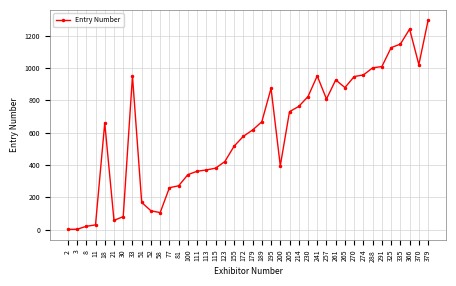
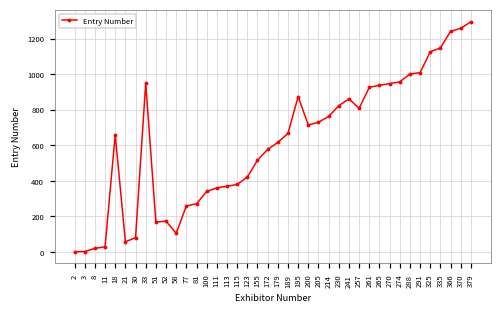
  {
    "2": 0,
    "3": 0,
    "8": 20,
    "11": 30,
    "18": 660,
    "21": 60,
    "30": 80,
    "33": 950,
    "51": 170,
-   "52": 120,
+   "52": 170,
    "58": 110,
    "77": 260,
    "81": 270,
    "100": 340,
    "111": 360,
    "113": 370,
    "115": 380,
    "123": 420,
    "155": 520,
    "172": 580,
    "179": 620,
    "189": 670,
    "195": 870,
-   "200": 400,
+   "200": 710,
    "205": 730,
    "214": 760,
    "230": 820,
-   "241": 950,
+   "241": 860,
    "257": 810,
    "261": 930,
-   "265": 880,
+   "265": 940,
    "270": 950,
    "274": 960,
    "288": 1000,
    "291": 1010,
    "325": 1130,
    "335": 1150,
    "366": 1240,
-   "370": 1020,
+   "370": 1260,
    "379": 1300
  }
